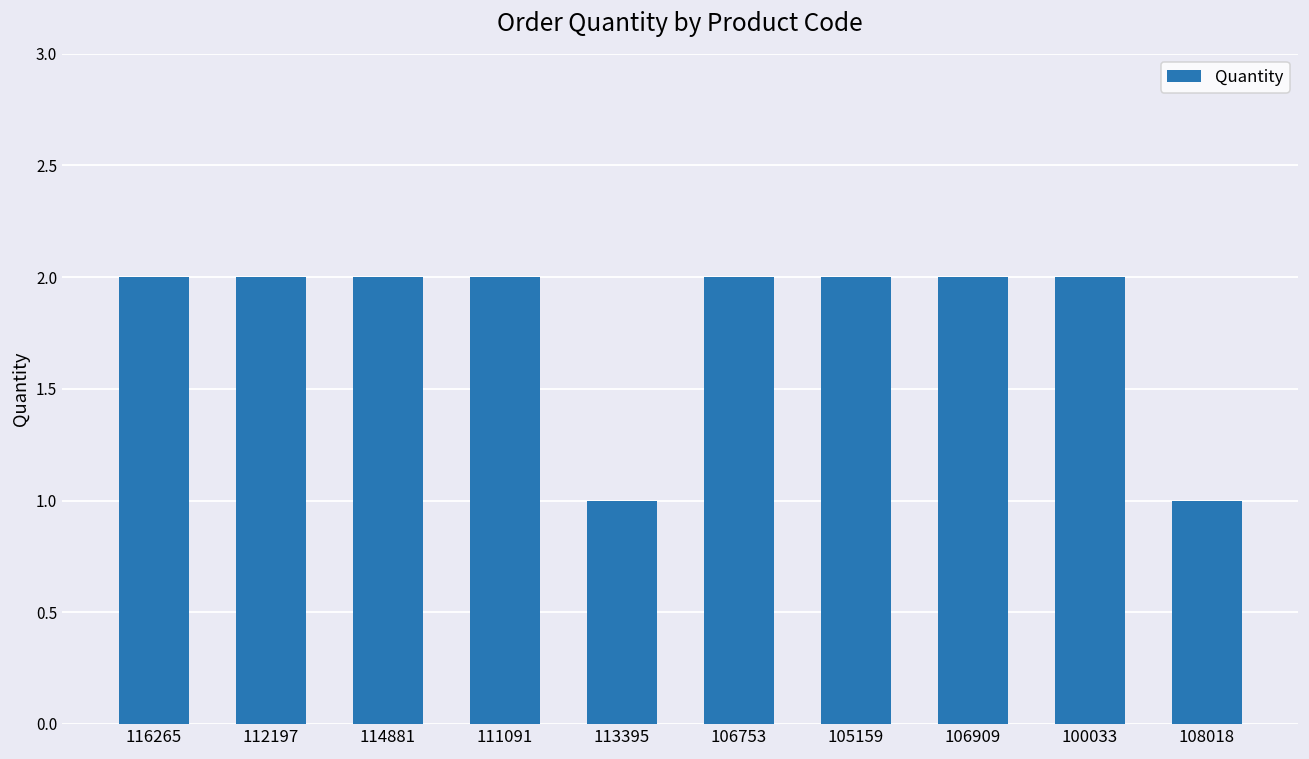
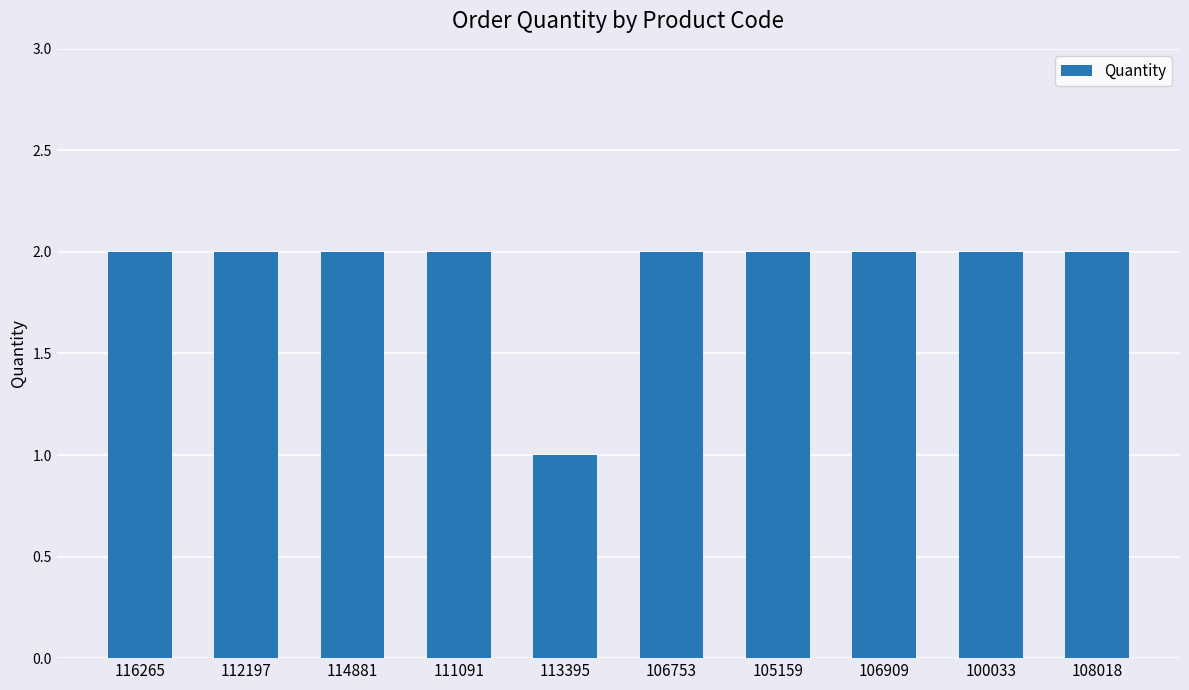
  {
    "116265": 2,
    "112197": 2,
    "114881": 2,
    "111091": 2,
    "113395": 1,
    "106753": 2,
    "105159": 2,
    "106909": 2,
    "100033": 2,
-   "108018": 1
+   "108018": 2
  }
